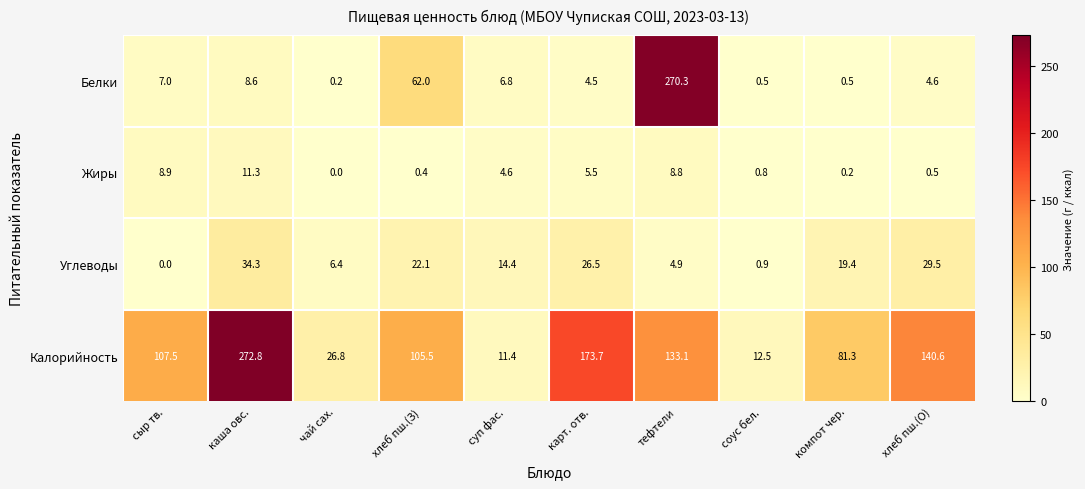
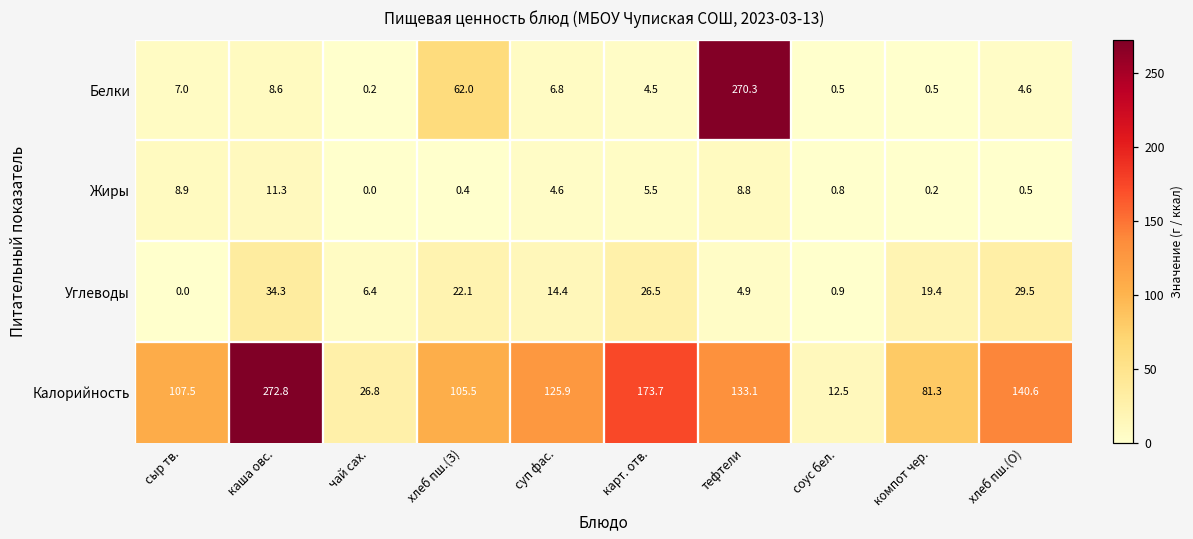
  {
    "Белки": {
      "сыр тв.": 7.0,
      "каша овс.": 8.6,
      "чай сах.": 0.2,
      "хлеб пш.(З)": 62.0,
      "суп фас.": 6.8,
      "карт. отв.": 4.5,
      "тефтели": 270.3,
      "соус бел.": 0.5,
      "компот чер.": 0.5,
      "хлеб пш.(О)": 4.6
    },
    "Жиры": {
      "сыр тв.": 8.9,
      "каша овс.": 11.3,
      "чай сах.": 0.0,
      "хлеб пш.(З)": 0.4,
      "суп фас.": 4.6,
      "карт. отв.": 5.5,
      "тефтели": 8.8,
      "соус бел.": 0.8,
      "компот чер.": 0.2,
      "хлеб пш.(О)": 0.5
    },
    "Углеводы": {
      "сыр тв.": 0.0,
      "каша овс.": 34.3,
      "чай сах.": 6.4,
      "хлеб пш.(З)": 22.1,
      "суп фас.": 14.4,
      "карт. отв.": 26.5,
      "тефтели": 4.9,
      "соус бел.": 0.9,
      "компот чер.": 19.4,
      "хлеб пш.(О)": 29.5
    },
    "Калорийность": {
      "сыр тв.": 107.5,
      "каша овс.": 272.8,
      "чай сах.": 26.8,
      "хлеб пш.(З)": 105.5,
-     "суп фас.": 11.4,
+     "суп фас.": 125.9,
      "карт. отв.": 173.7,
      "тефтели": 133.1,
      "соус бел.": 12.5,
      "компот чер.": 81.3,
      "хлеб пш.(О)": 140.6
    }
  }
